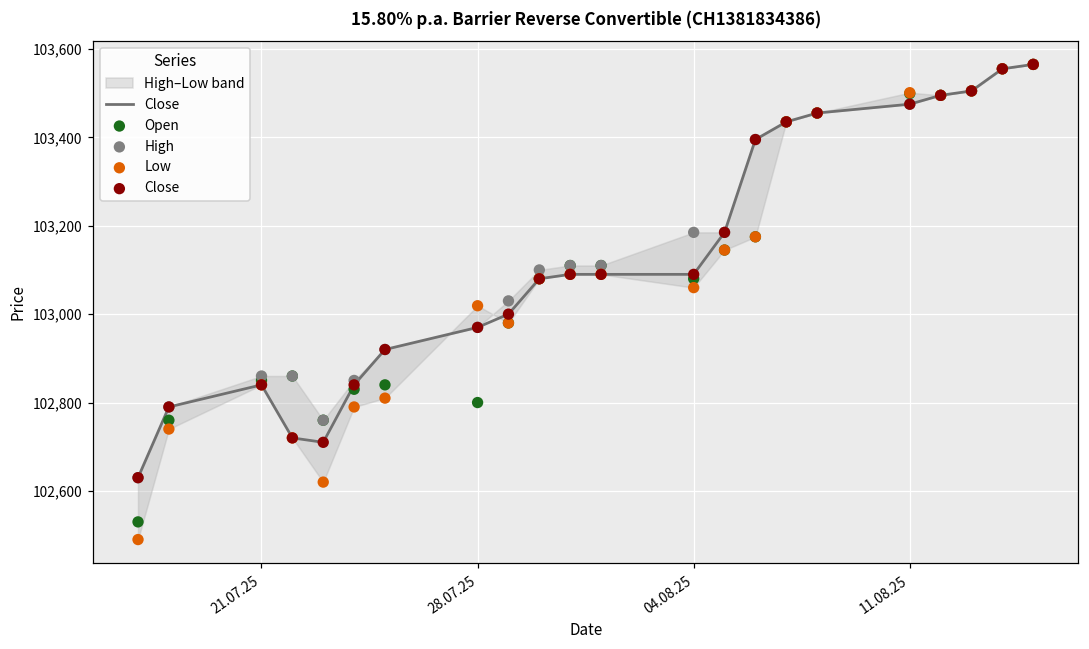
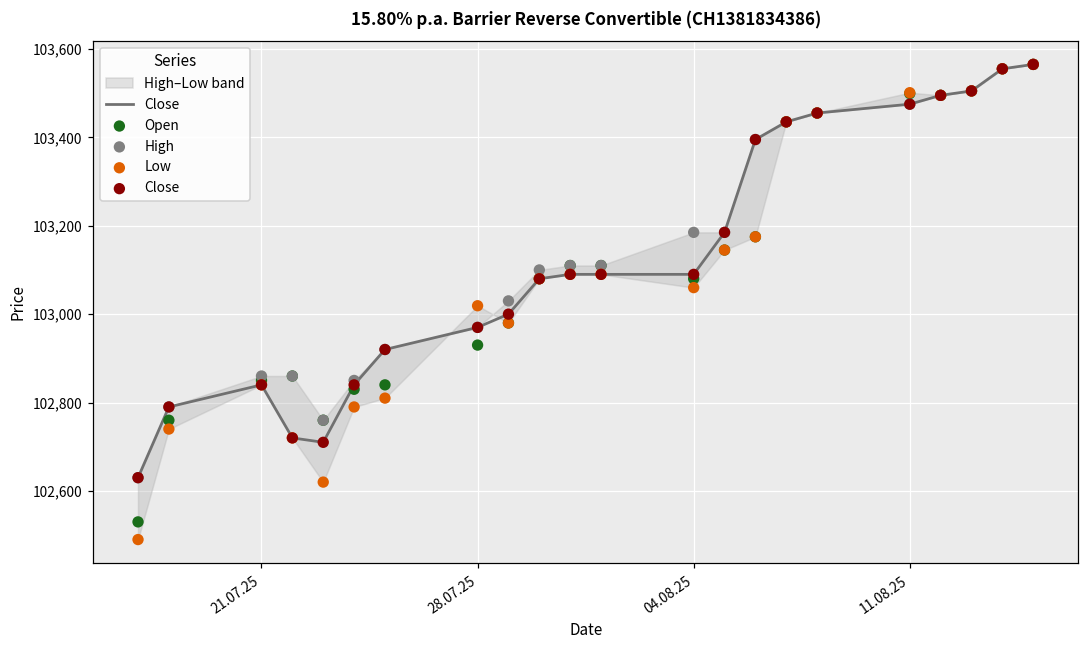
  {
    "Close": {
      "04.08.25": "103,090"
    },
    "Open": {
-     "28.07.25": "102,800"
+     "28.07.25": "102,930"
    }
  }
